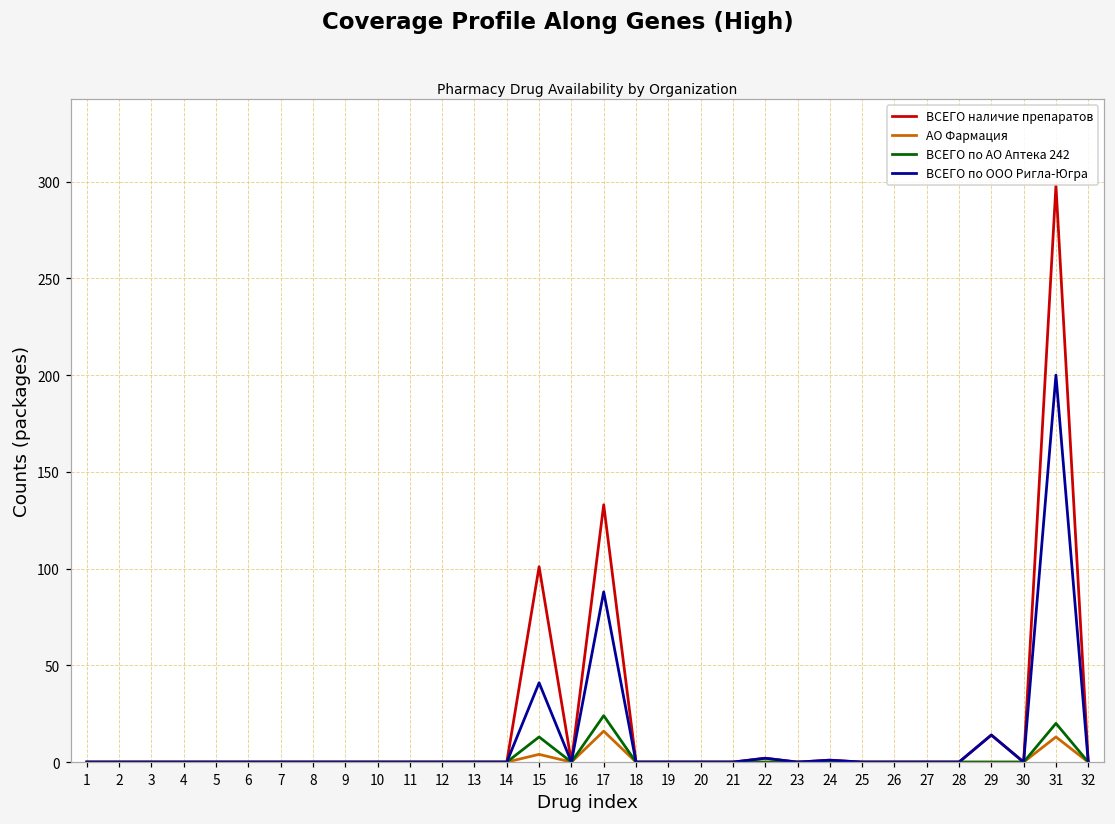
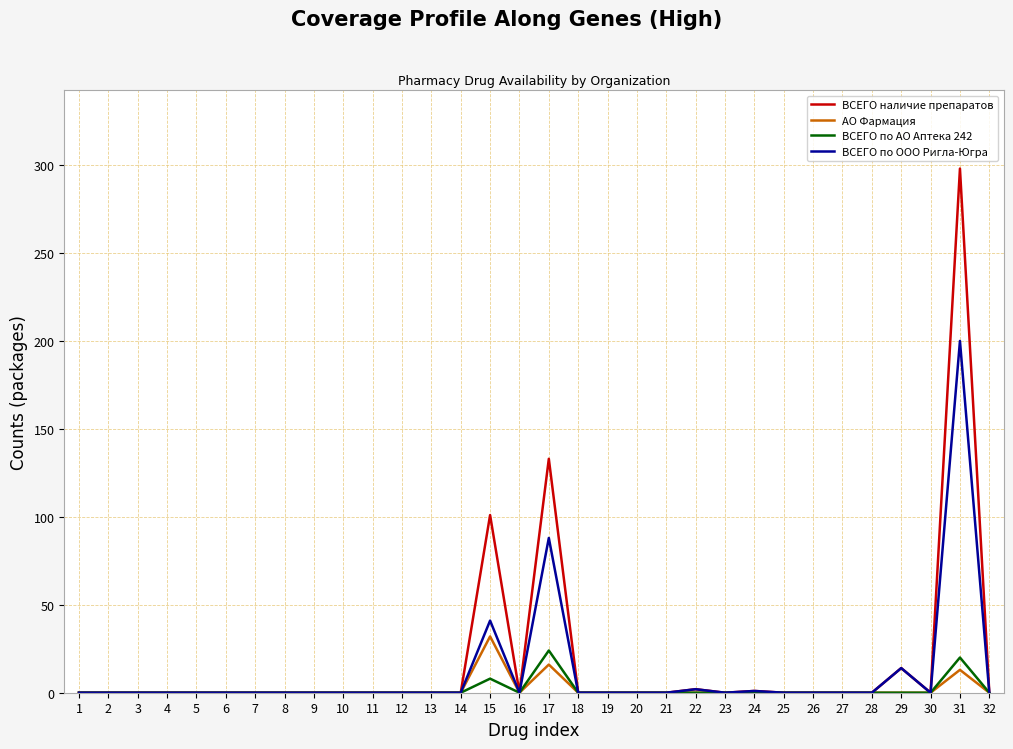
  {
    "ВСЕГО наличие препаратов": {
      "15": 101,
      "17": 133,
      "31": 298
    },
    "АО Фармация": {
-     "15": 4,
+     "15": 32,
      "17": 16,
      "31": 13
    },
    "ВСЕГО по АО Аптека 242": {
-     "15": 13,
+     "15": 8,
      "17": 24,
      "31": 20
    },
    "ВСЕГО по ООО Ригла-Югра": {
      "15": 41,
      "17": 88,
      "31": 200
    }
  }
